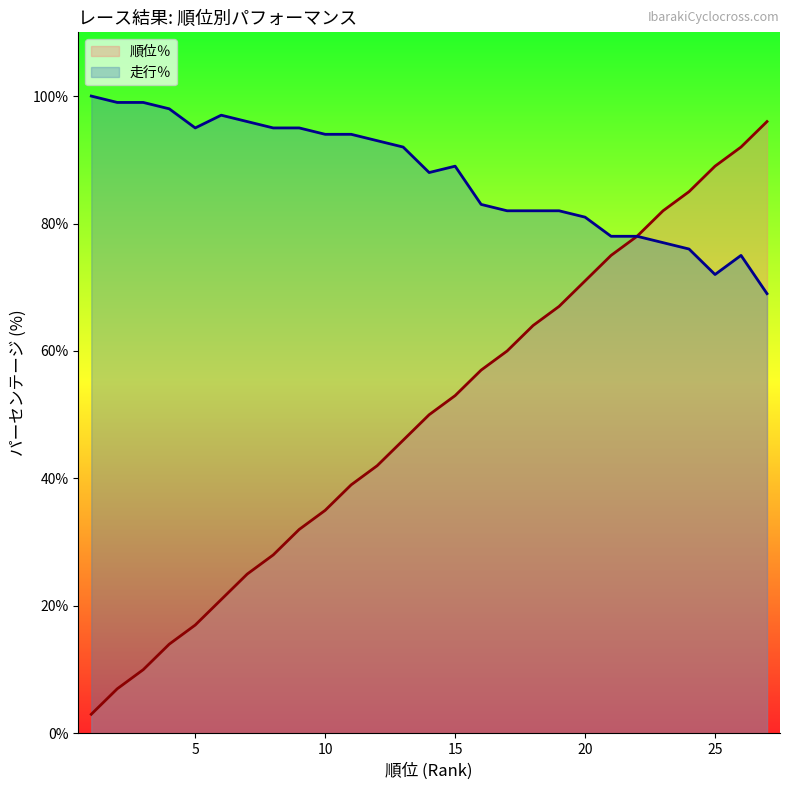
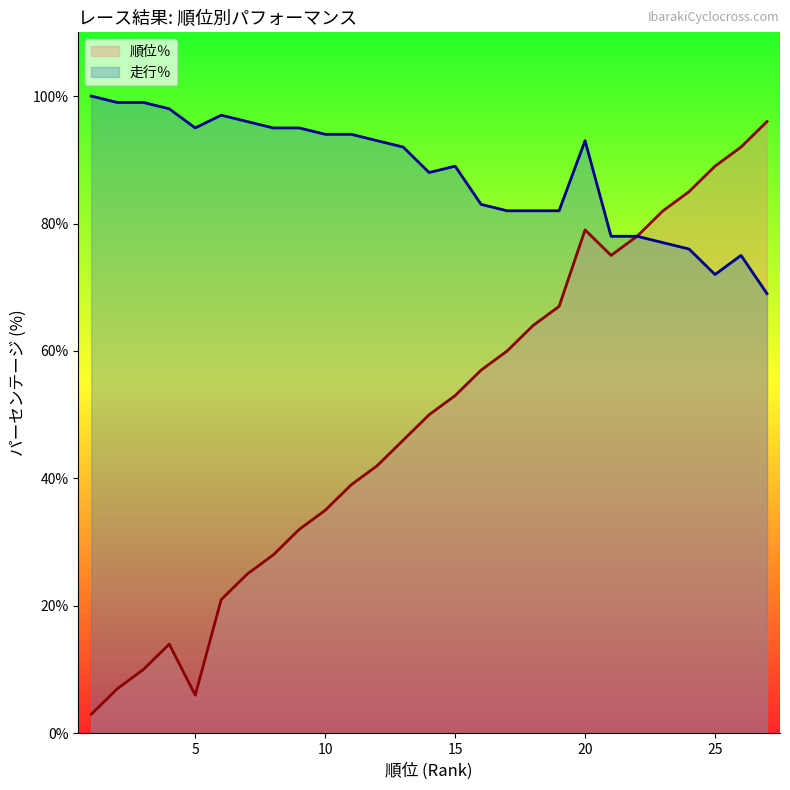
  {
    "順位％": {
-     "5": "17%",
+     "5": "6%",
      "10": "35%",
      "15": "53%",
-     "20": "71%",
+     "20": "79%",
      "25": "89%"
    },
    "走行％": {
      "5": "95%",
      "10": "94%",
      "15": "89%",
-     "20": "81%",
+     "20": "93%",
      "25": "72%"
    }
  }
